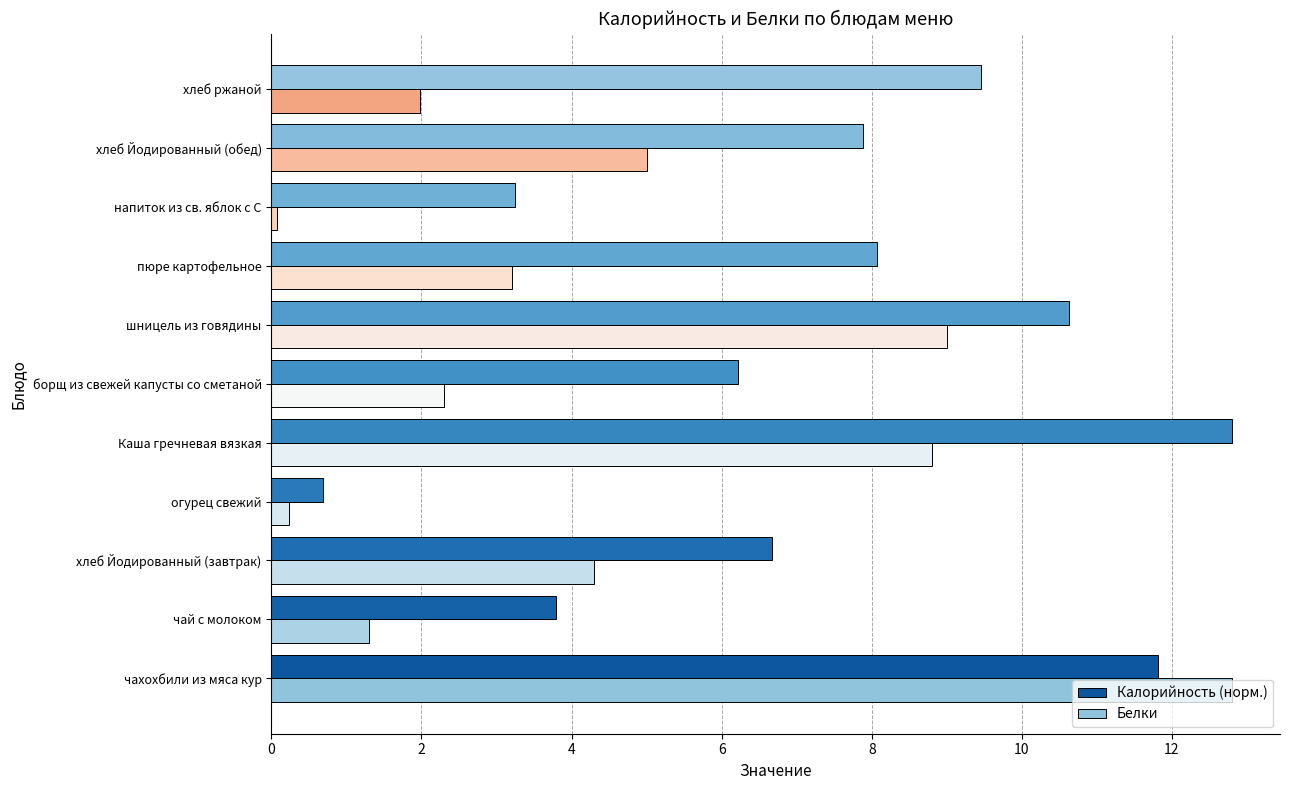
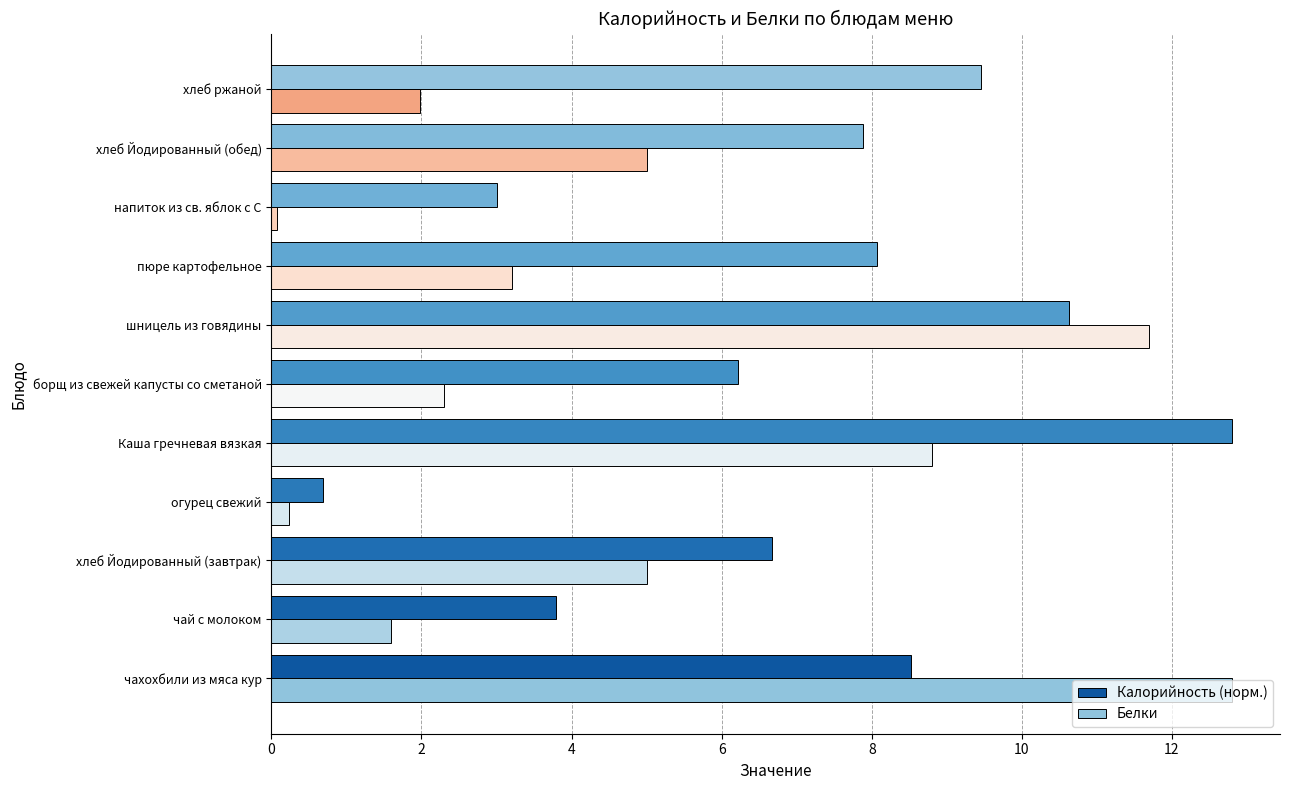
  {
    "Калорийность (норм.)": {
      "хлеб ржаной": 9.5,
      "хлеб Йодированный (обед)": 7.9,
-     "напиток из св. яблок с С": 3.2,
+     "напиток из св. яблок с С": 3.0,
      "пюре картофельное": 8.1,
      "шницель из говядины": 10.6,
      "борщ из свежей капусты со сметаной": 6.2,
      "Каша гречневая вязкая": 12.8,
      "огурец свежий": 0.7,
      "хлеб Йодированный (завтрак)": 6.7,
      "чай с молоком": 3.8,
-     "чахохбили из мяса кур": 11.8
+     "чахохбили из мяса кур": 8.5
    },
    "Белки": {
      "хлеб ржаной": 2.0,
      "хлеб Йодированный (обед)": 5.0,
      "напиток из св. яблок с С": 0.1,
      "пюре картофельное": 3.2,
-     "шницель из говядины": 9.0,
+     "шницель из говядины": 11.7,
      "борщ из свежей капусты со сметаной": 2.3,
      "Каша гречневая вязкая": 8.8,
      "огурец свежий": 0.2,
-     "хлеб Йодированный (завтрак)": 4.3,
-     "чай с молоком": 1.3
+     "хлеб Йодированный (завтрак)": 5.0,
+     "чай с молоком": 1.6
    }
  }
